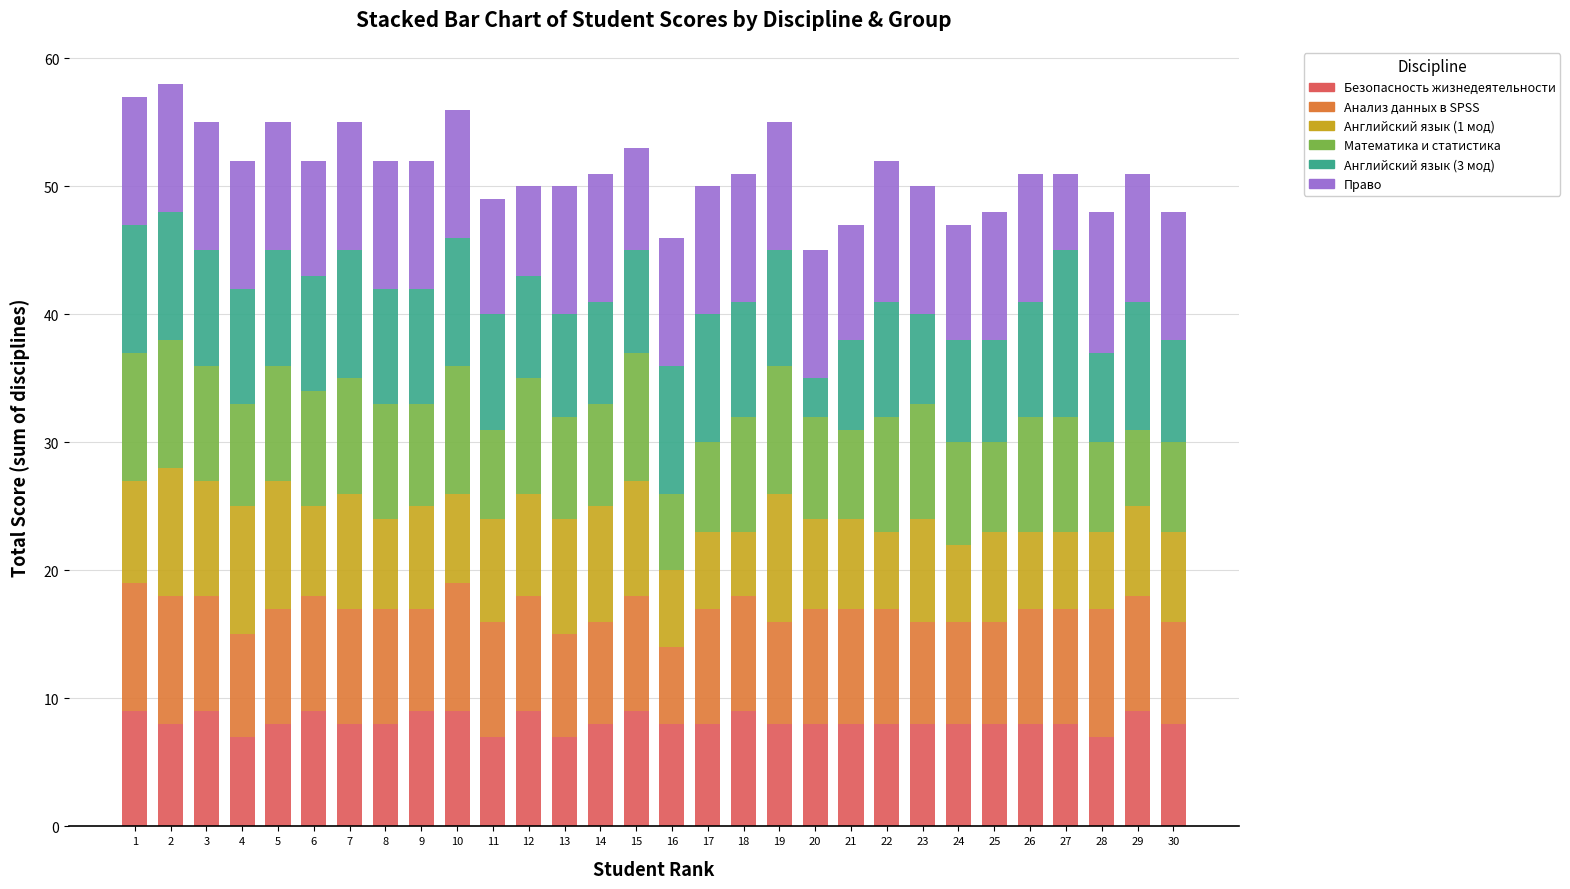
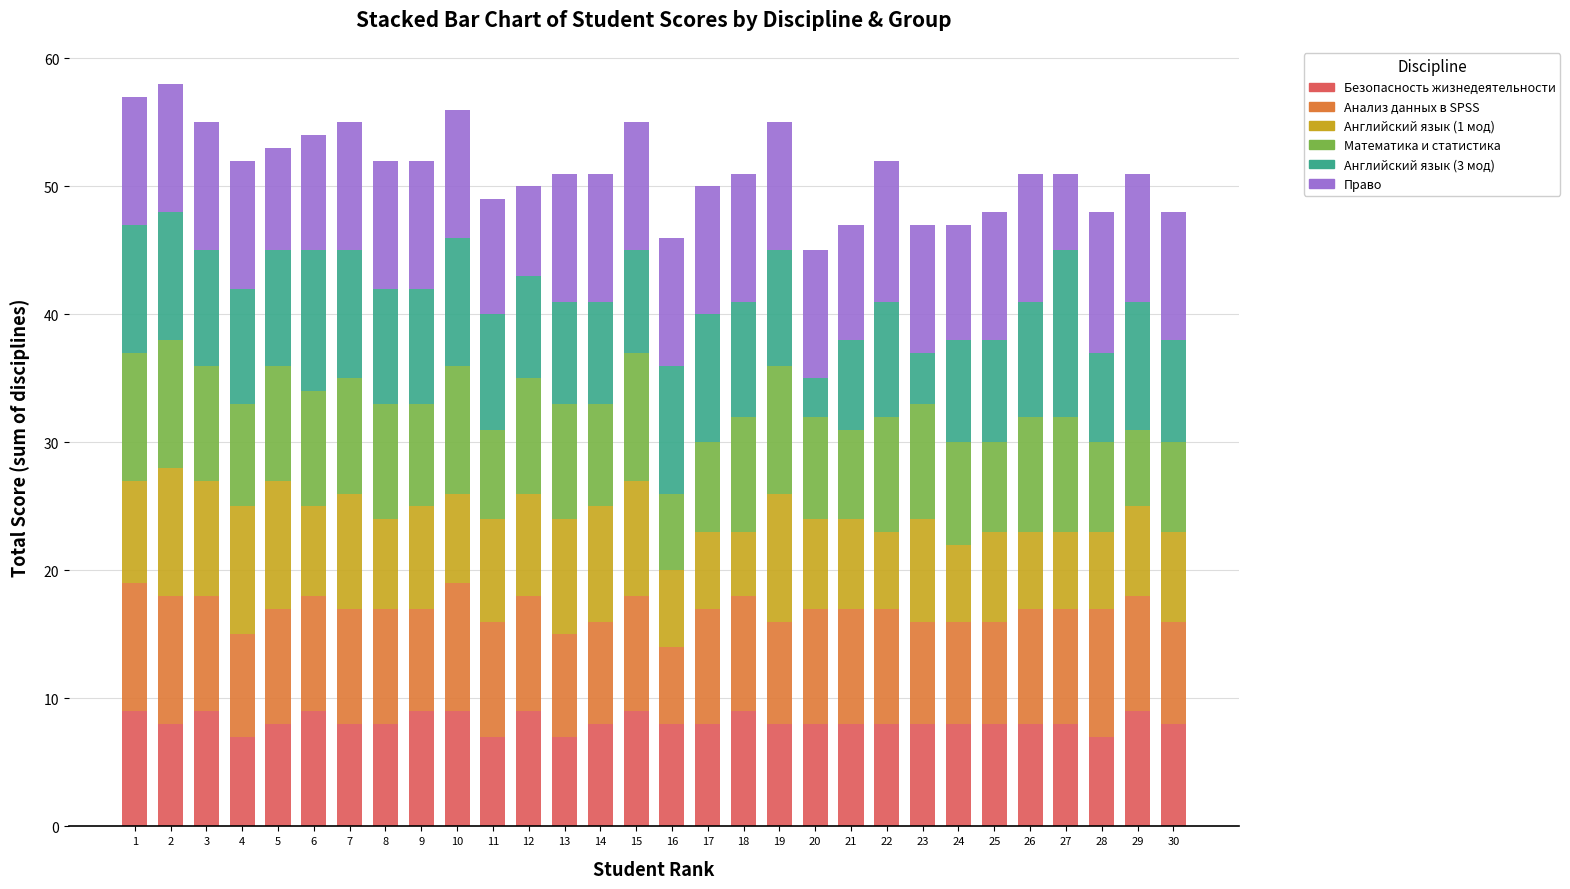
  {
    "Математика и статистика": {
      "1": 10,
      "2": 10,
      "3": 9,
      "4": 8,
      "5": 9,
      "6": 9,
      "7": 9,
      "8": 9,
      "9": 8,
      "10": 10,
      "11": 7,
      "12": 9,
-     "13": 8,
+     "13": 9,
      "14": 8,
      "15": 10,
      "16": 6,
      "17": 7,
      "18": 9,
      "19": 10,
      "20": 8,
      "21": 7,
      "22": 9,
      "23": 9,
      "24": 8,
      "25": 7,
      "26": 9,
      "27": 9,
      "28": 7,
      "29": 6,
      "30": 7
    },
    "Английский язык (3 мод)": {
      "1": 10,
      "2": 10,
      "3": 9,
      "4": 9,
      "5": 9,
-     "6": 9,
+     "6": 11,
      "7": 10,
      "8": 9,
      "9": 9,
      "10": 10,
      "11": 9,
      "12": 8,
      "13": 8,
      "14": 8,
      "15": 8,
      "16": 10,
      "17": 10,
      "18": 9,
      "19": 9,
      "20": 3,
      "21": 7,
      "22": 9,
-     "23": 7,
+     "23": 4,
      "24": 8,
      "25": 8,
      "26": 9,
      "27": 13,
      "28": 7,
      "29": 10,
      "30": 8
    },
    "Право": {
      "1": 10,
      "2": 10,
      "3": 10,
      "4": 10,
-     "5": 10,
+     "5": 8,
      "6": 9,
      "7": 10,
      "8": 10,
      "9": 10,
      "10": 10,
      "11": 9,
      "12": 7,
      "13": 10,
      "14": 10,
-     "15": 8,
+     "15": 10,
      "16": 10,
      "17": 10,
      "18": 10,
      "19": 10,
      "20": 10,
      "21": 9,
      "22": 11,
      "23": 10,
      "24": 9,
      "25": 10,
      "26": 10,
      "27": 6,
      "28": 11,
      "29": 10,
      "30": 10
    }
  }
